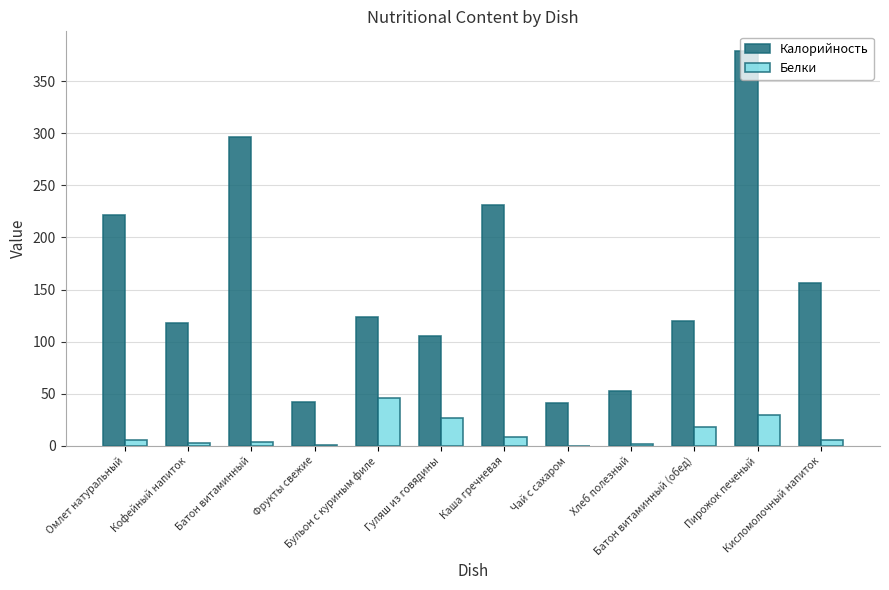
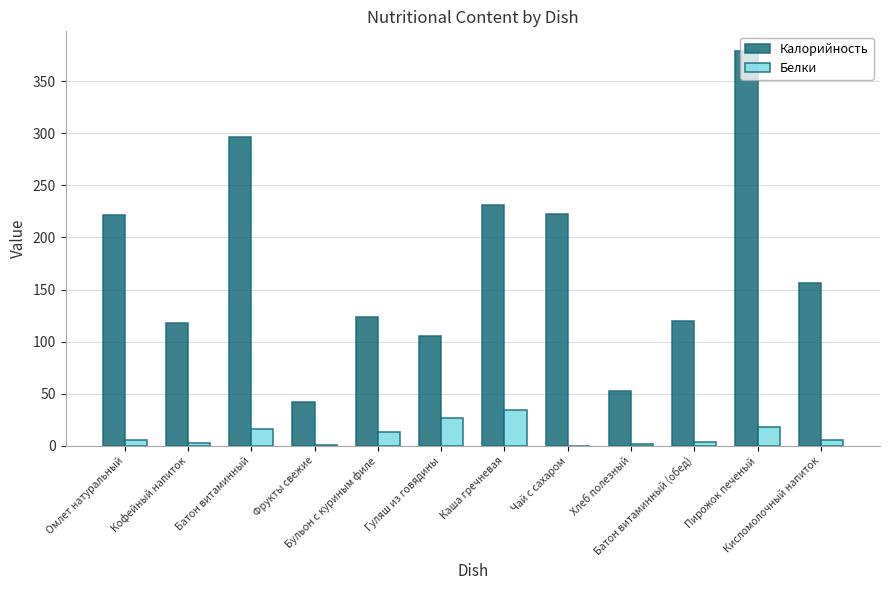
  {
    "Калорийность": {
      "Омлет натуральный": 222,
      "Кофейный напиток": 118,
      "Батон витаминный": 296,
      "Фрукты свежие": 42,
      "Бульон с куриным филе": 124,
      "Гуляш из говядины": 105,
      "Каша гречневая": 231,
-     "Чай с сахаром": 41,
+     "Чай с сахаром": 223,
      "Хлеб полезный": 53,
      "Батон витаминный (обед)": 120,
      "Кисломолочный напиток": 156
    },
    "Белки": {
      "Омлет натуральный": 5,
      "Кофейный напиток": 3,
-     "Батон витаминный": 3,
-     "Бульон с куриным филе": 46,
+     "Батон витаминный": 16,
+     "Бульон с куриным филе": 13,
      "Гуляш из говядины": 27,
-     "Каша гречневая": 9,
-     "Батон витаминный (обед)": 18,
-     "Пирожок печеный": 30,
+     "Каша гречневая": 35,
+     "Батон витаминный (обед)": 3,
+     "Пирожок печеный": 18,
      "Кисломолочный напиток": 6
    }
  }
